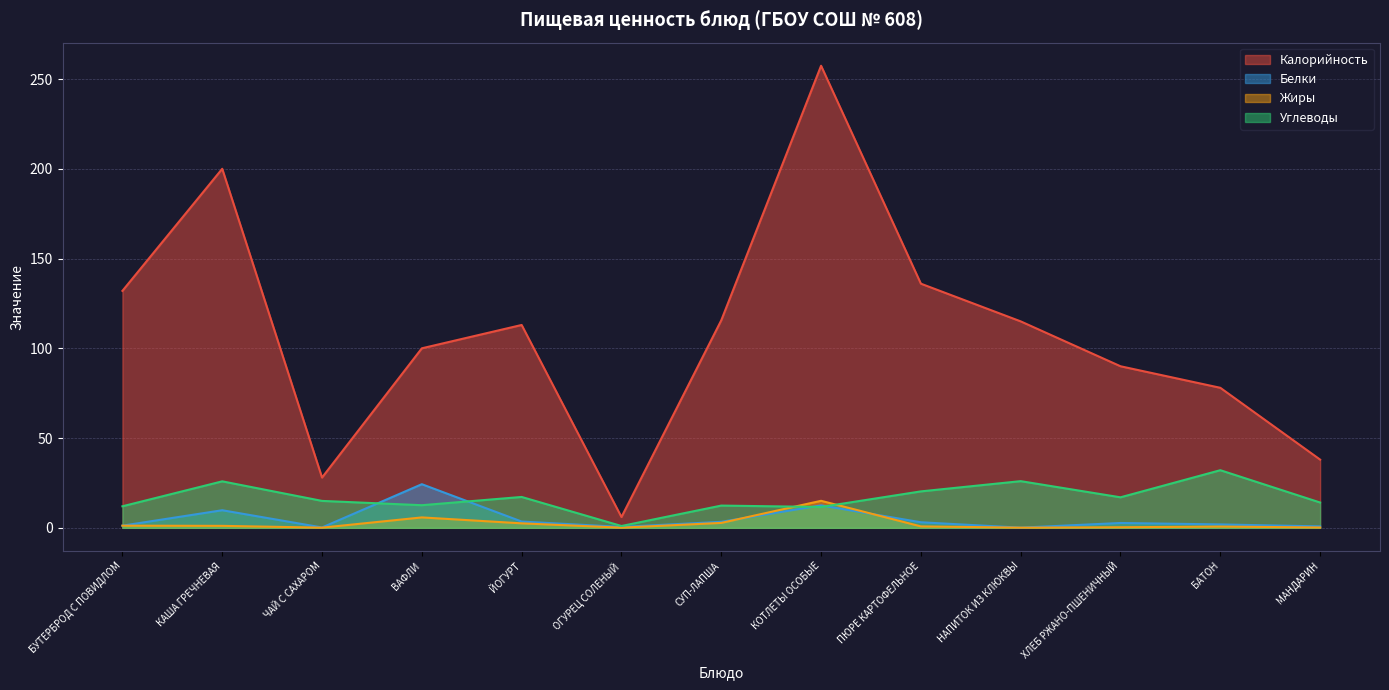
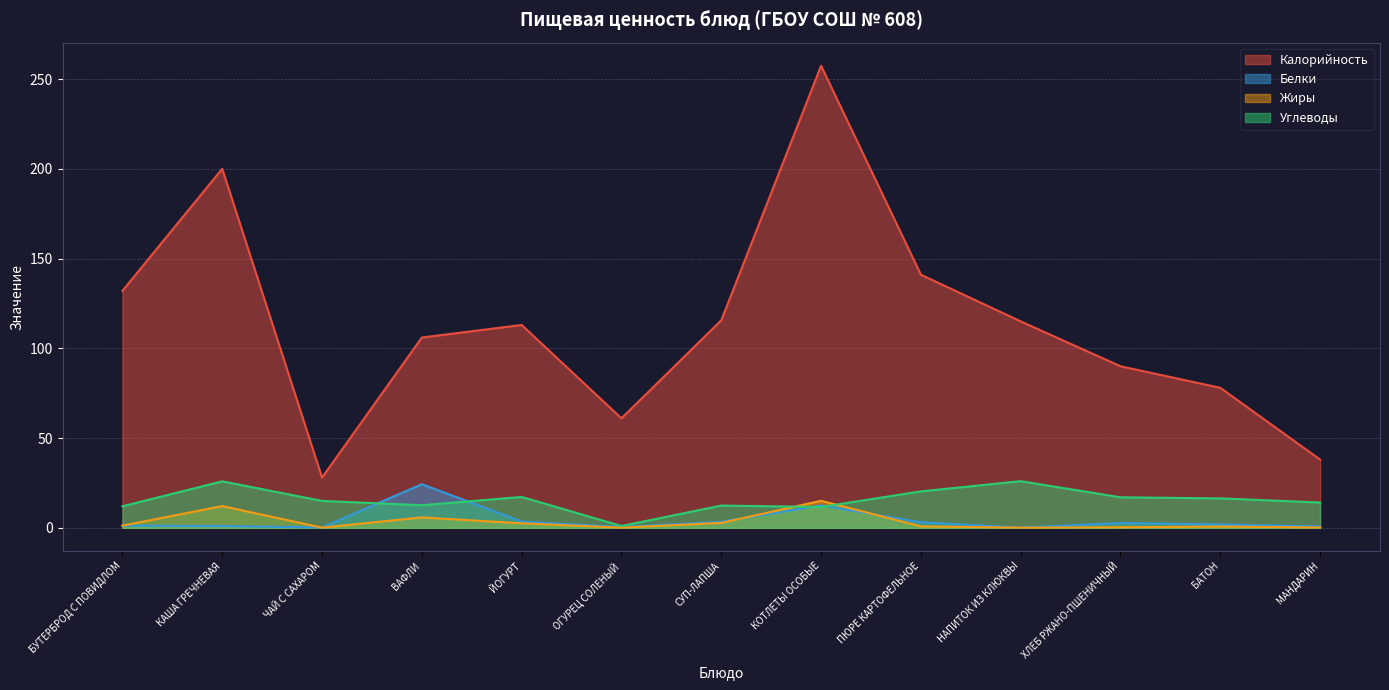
  {
    "Калорийность": {
      "БУТЕРБРОД С ПОВИДЛОМ": 132,
      "КАША ГРЕЧНЕВАЯ": 200,
      "ЧАЙ С САХАРОМ": 28,
-     "ВАФЛИ": 100,
+     "ВАФЛИ": 106,
      "ЙОГУРТ": 113,
-     "ОГУРЕЦ СОЛЕНЫЙ": 6,
+     "ОГУРЕЦ СОЛЕНЫЙ": 61,
      "СУП-ЛАПША": 116,
      "КОТЛЕТЫ ОСОБЫЕ": 257,
-     "ПЮРЕ КАРТОФЕЛЬНОЕ": 136,
+     "ПЮРЕ КАРТОФЕЛЬНОЕ": 141,
      "НАПИТОК ИЗ КЛЮКВЫ": 115,
      "ХЛЕБ РЖАНО-ПШЕНИЧНЫЙ": 90,
      "БАТОН": 78,
      "МАНДАРИН": 38
    },
    "Белки": {
-     "КАША ГРЕЧНЕВАЯ": 10,
+     "КАША ГРЕЧНЕВАЯ": 1,
      "ВАФЛИ": 24,
      "ПЮРЕ КАРТОФЕЛЬНОЕ": 3,
      "ХЛЕБ РЖАНО-ПШЕНИЧНЫЙ": 3
    },
    "Жиры": {
-     "КАША ГРЕЧНЕВАЯ": 1,
+     "КАША ГРЕЧНЕВАЯ": 12,
      "ВАФЛИ": 6,
      "КОТЛЕТЫ ОСОБЫЕ": 15,
      "ПЮРЕ КАРТОФЕЛЬНОЕ": 1,
      "ХЛЕБ РЖАНО-ПШЕНИЧНЫЙ": 0
    },
    "Углеводы": {
      "БУТЕРБРОД С ПОВИДЛОМ": 12,
      "КАША ГРЕЧНЕВАЯ": 26,
      "ЧАЙ С САХАРОМ": 15,
      "ВАФЛИ": 13,
      "ЙОГУРТ": 17,
      "СУП-ЛАПША": 12,
      "ПЮРЕ КАРТОФЕЛЬНОЕ": 20,
      "НАПИТОК ИЗ КЛЮКВЫ": 26,
      "ХЛЕБ РЖАНО-ПШЕНИЧНЫЙ": 17,
-     "БАТОН": 32,
+     "БАТОН": 16,
      "МАНДАРИН": 14
    }
  }
